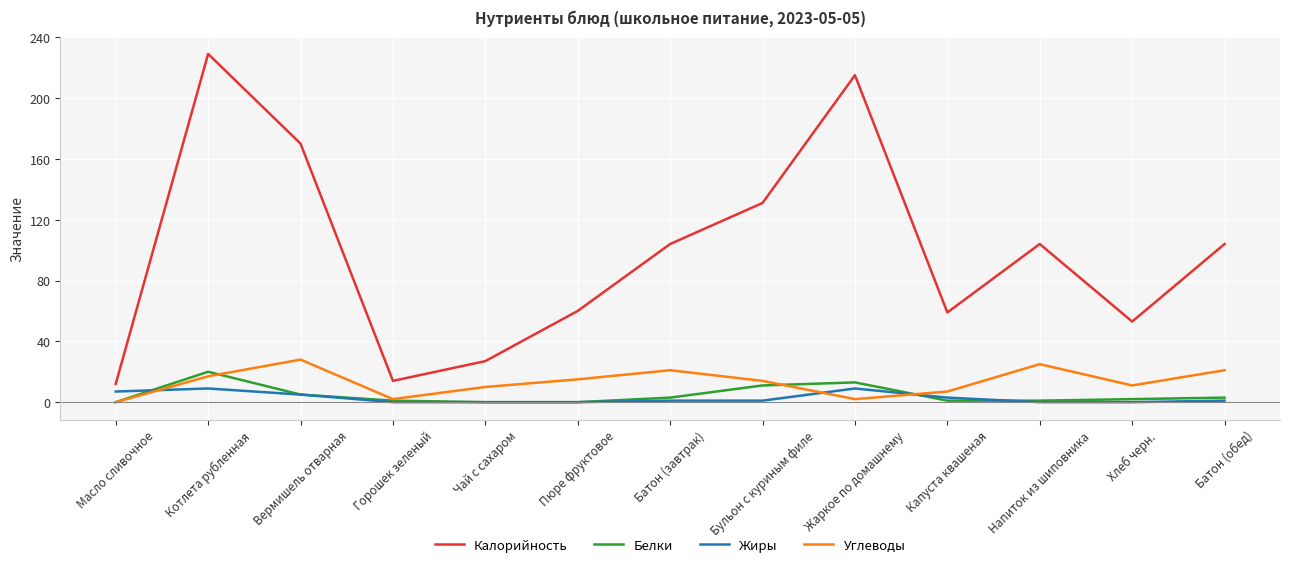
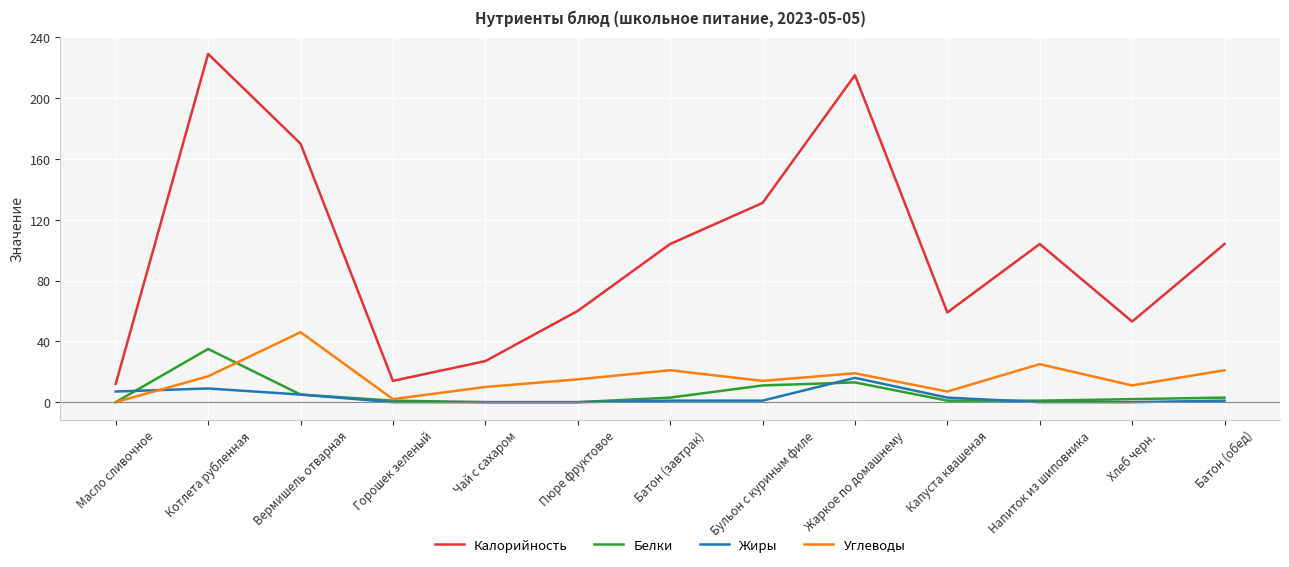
  {
    "Калорийность": {
      "Масло сливочное": 12,
      "Котлета рубленная": 229,
      "Вермишель отварная": 170,
      "Горошек зеленый": 14,
      "Чай с сахаром": 27,
      "Пюре фруктовое": 60,
      "Батон (завтрак)": 104,
      "Бульон с куриным филе": 131,
      "Жаркое по домашнему": 215,
      "Капуста квашеная": 59,
      "Напиток из шиповника": 104,
      "Хлеб черн.": 53,
      "Батон (обед)": 104
    },
    "Белки": {
-     "Котлета рубленная": 20,
+     "Котлета рубленная": 35,
      "Батон (завтрак)": 3,
      "Бульон с куриным филе": 11,
      "Жаркое по домашнему": 13,
      "Капуста квашеная": 1,
      "Хлеб черн.": 2,
      "Батон (обед)": 3
    },
    "Жиры": {
      "Масло сливочное": 7,
      "Котлета рубленная": 9,
      "Батон (завтрак)": 1,
      "Бульон с куриным филе": 1,
-     "Жаркое по домашнему": 9,
+     "Жаркое по домашнему": 16,
      "Капуста квашеная": 3,
      "Хлеб черн.": 0,
      "Батон (обед)": 1
    },
    "Углеводы": {
      "Котлета рубленная": 17,
-     "Вермишель отварная": 28,
+     "Вермишель отварная": 46,
      "Чай с сахаром": 10,
      "Пюре фруктовое": 15,
      "Батон (завтрак)": 21,
      "Бульон с куриным филе": 14,
-     "Жаркое по домашнему": 2,
+     "Жаркое по домашнему": 19,
      "Капуста квашеная": 7,
      "Напиток из шиповника": 25,
      "Хлеб черн.": 11,
      "Батон (обед)": 21
    }
  }
